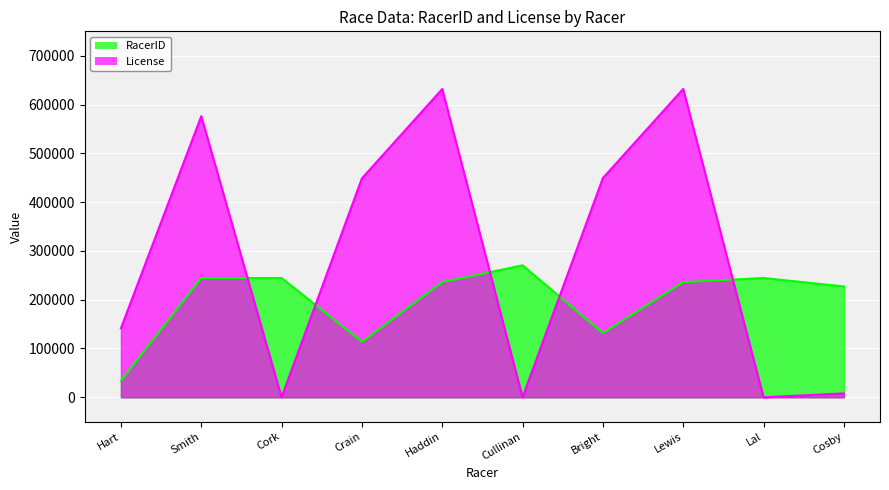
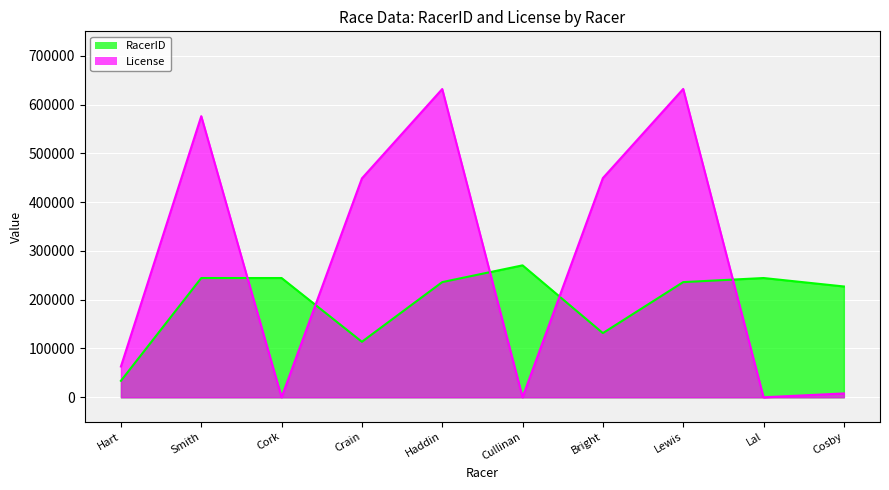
  {
    "RacerID": {
      "Hart": 30000,
      "Smith": 240000,
      "Cork": 240000,
      "Crain": 110000,
      "Haddin": 240000,
      "Cullinan": 270000,
      "Bright": 130000,
      "Lewis": 240000,
      "Lal": 240000,
      "Cosby": 230000
    },
    "License": {
-     "Hart": 140000,
+     "Hart": 60000,
      "Smith": 580000,
      "Cork": 0,
      "Crain": 450000,
      "Haddin": 630000,
      "Cullinan": 0,
      "Bright": 450000,
      "Lewis": 630000,
      "Lal": 0,
      "Cosby": 10000
    }
  }
